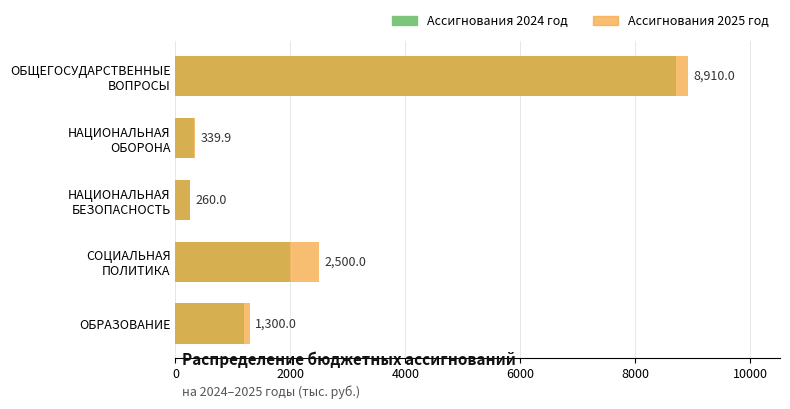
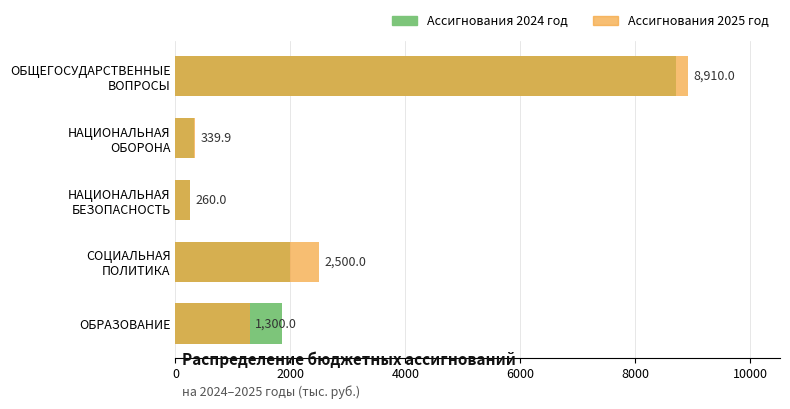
  {
    "Ассигнования 2024 год": {
      "НАЦИОНАЛЬНАЯ ОБОРОНА": 300,
-     "ОБРАЗОВАНИЕ": 1200
+     "ОБРАЗОВАНИЕ": 1800
    }
  }
